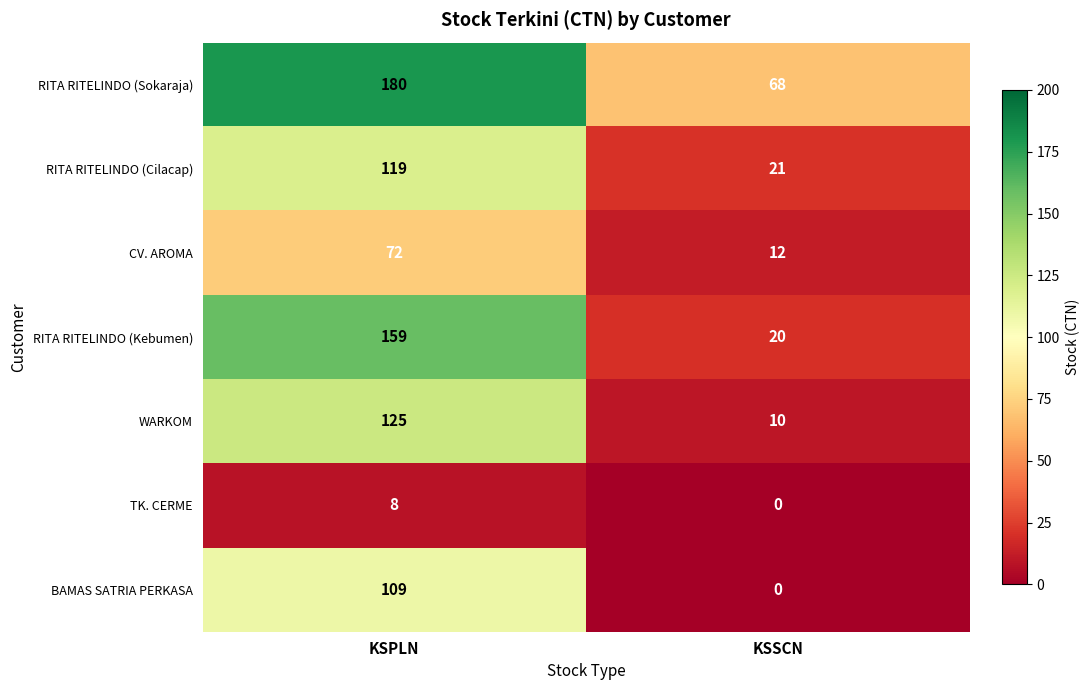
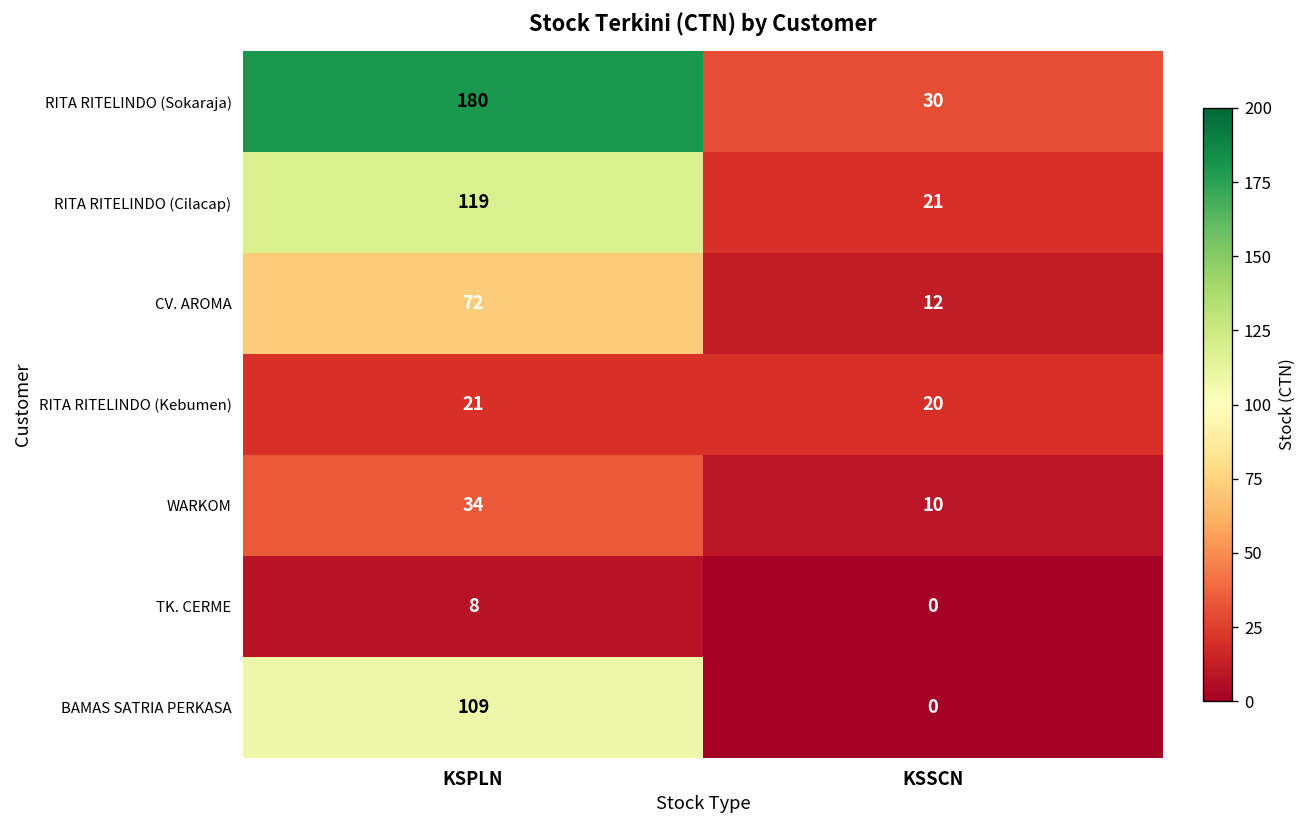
  {
    "RITA RITELINDO (Sokaraja)": {
      "KSPLN": 180,
-     "KSSCN": 68
+     "KSSCN": 30
    },
    "RITA RITELINDO (Cilacap)": {
      "KSPLN": 119,
      "KSSCN": 21
    },
    "CV. AROMA": {
      "KSPLN": 72,
      "KSSCN": 12
    },
    "RITA RITELINDO (Kebumen)": {
-     "KSPLN": 159,
+     "KSPLN": 21,
      "KSSCN": 20
    },
    "WARKOM": {
-     "KSPLN": 125,
+     "KSPLN": 34,
      "KSSCN": 10
    },
    "TK. CERME": {
      "KSPLN": 8,
      "KSSCN": 0
    },
    "BAMAS SATRIA PERKASA": {
      "KSPLN": 109,
      "KSSCN": 0
    }
  }
